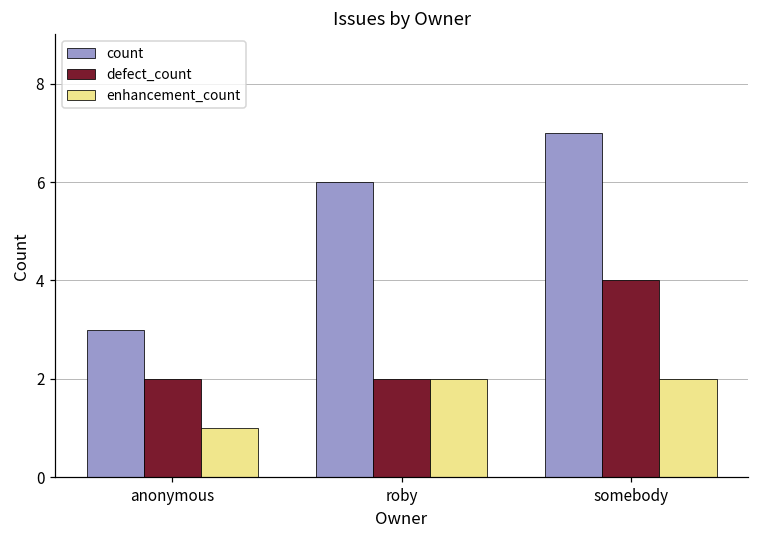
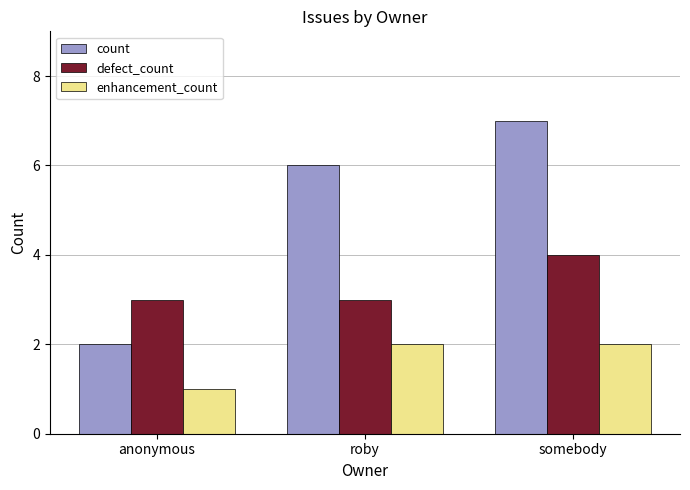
  {
    "count": {
-     "anonymous": 3,
+     "anonymous": 2,
      "roby": 6,
      "somebody": 7
    },
    "defect_count": {
-     "anonymous": 2,
-     "roby": 2,
+     "anonymous": 3,
+     "roby": 3,
      "somebody": 4
    },
    "enhancement_count": {
      "anonymous": 1,
      "roby": 2,
      "somebody": 2
    }
  }
